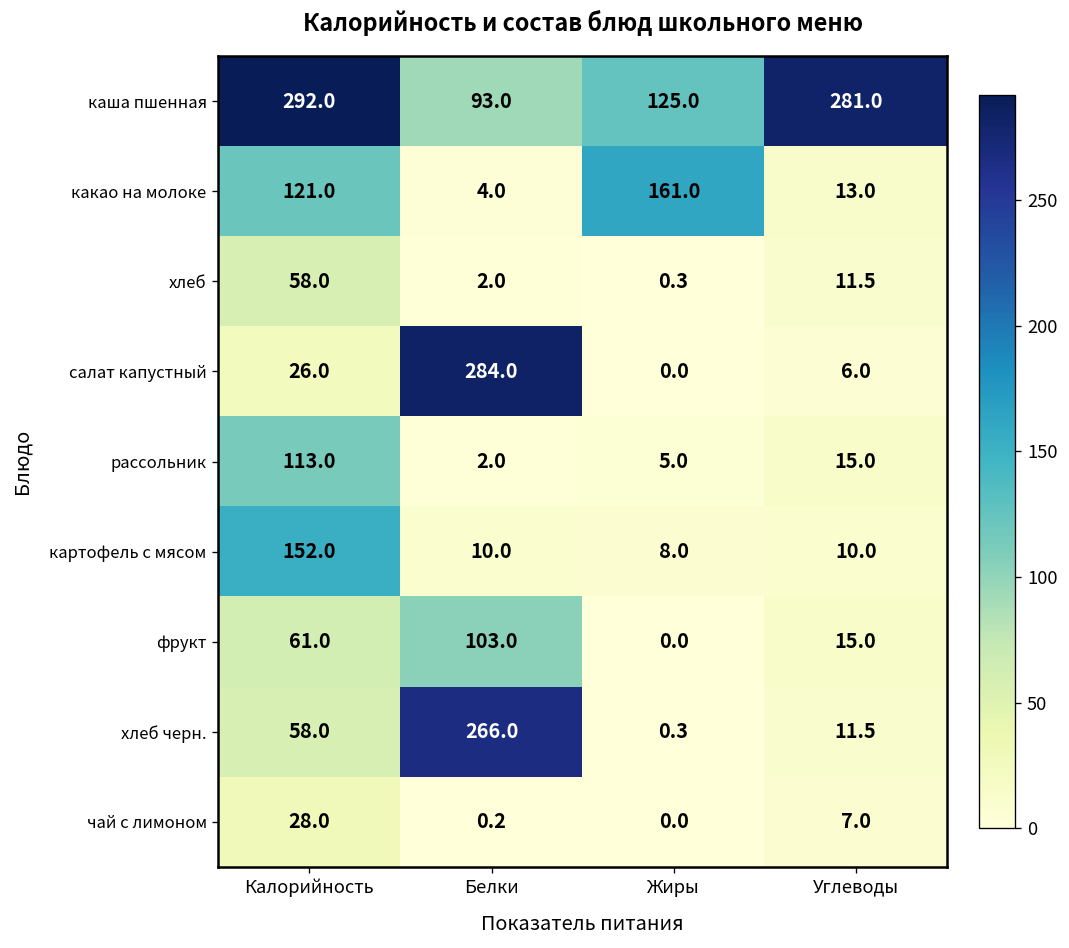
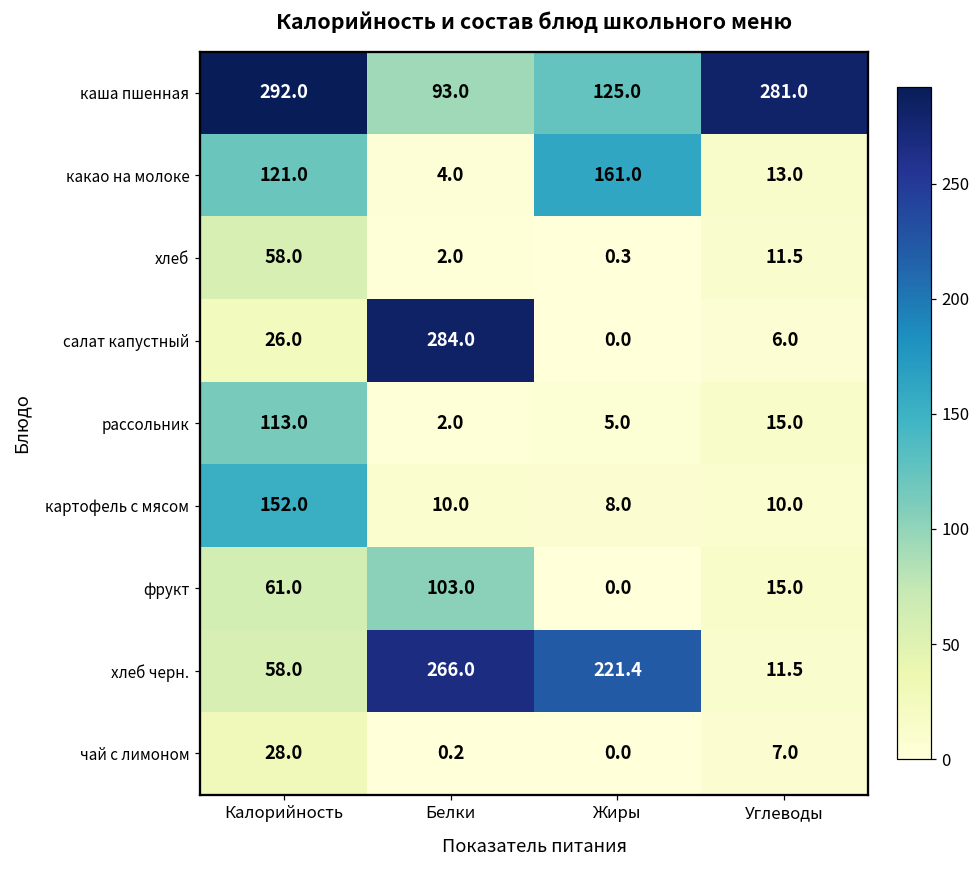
  {
    "каша пшенная": {
      "Калорийность": 292.0,
      "Белки": 93.0,
      "Жиры": 125.0,
      "Углеводы": 281.0
    },
    "какао на молоке": {
      "Калорийность": 121.0,
      "Белки": 4.0,
      "Жиры": 161.0,
      "Углеводы": 13.0
    },
    "хлеб": {
      "Калорийность": 58.0,
      "Белки": 2.0,
      "Жиры": 0.3,
      "Углеводы": 11.5
    },
    "салат капустный": {
      "Калорийность": 26.0,
      "Белки": 284.0,
      "Жиры": 0.0,
      "Углеводы": 6.0
    },
    "рассольник": {
      "Калорийность": 113.0,
      "Белки": 2.0,
      "Жиры": 5.0,
      "Углеводы": 15.0
    },
    "картофель с мясом": {
      "Калорийность": 152.0,
      "Белки": 10.0,
      "Жиры": 8.0,
      "Углеводы": 10.0
    },
    "фрукт": {
      "Калорийность": 61.0,
      "Белки": 103.0,
      "Жиры": 0.0,
      "Углеводы": 15.0
    },
    "хлеб черн.": {
      "Калорийность": 58.0,
      "Белки": 266.0,
-     "Жиры": 0.3,
+     "Жиры": 221.4,
      "Углеводы": 11.5
    },
    "чай с лимоном": {
      "Калорийность": 28.0,
      "Белки": 0.2,
      "Жиры": 0.0,
      "Углеводы": 7.0
    }
  }
